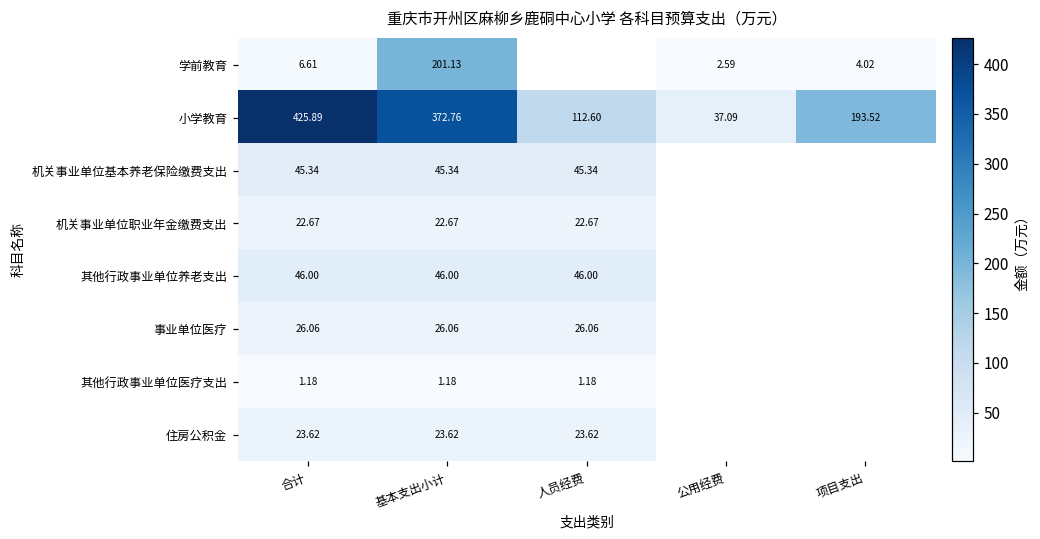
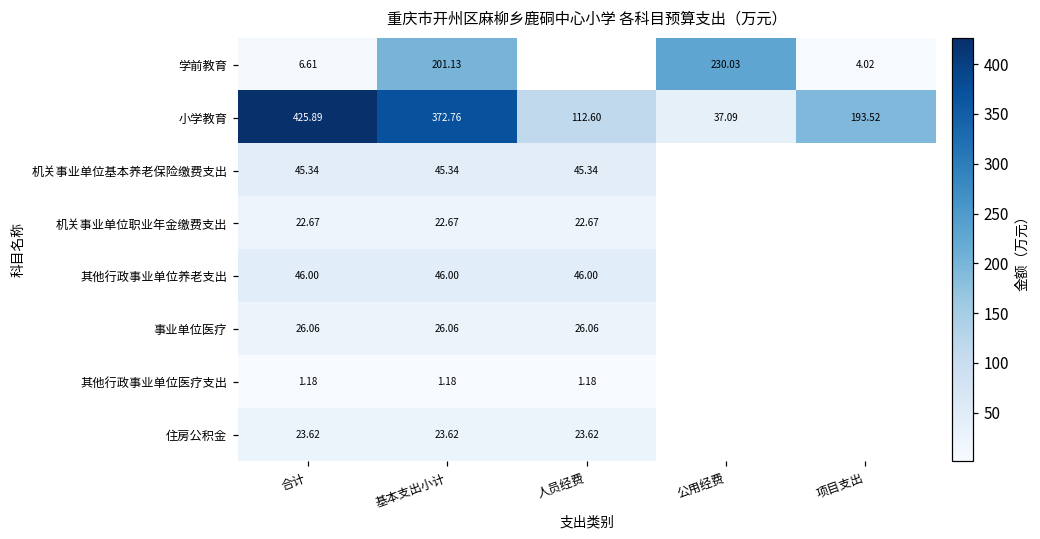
  {
    "学前教育": {
      "合计": 6.61,
      "基本支出小计": 201.13,
-     "公用经费": 2.59,
+     "公用经费": 230.03,
      "项目支出": 4.02
    },
    "小学教育": {
      "合计": 425.89,
      "基本支出小计": 372.76,
      "人员经费": 112.60,
      "公用经费": 37.09,
      "项目支出": 193.52
    },
    "机关事业单位基本养老保险缴费支出": {
      "合计": 45.34,
      "基本支出小计": 45.34,
      "人员经费": 45.34
    },
    "机关事业单位职业年金缴费支出": {
      "合计": 22.67,
      "基本支出小计": 22.67,
      "人员经费": 22.67
    },
    "其他行政事业单位养老支出": {
      "合计": 46.00,
      "基本支出小计": 46.00,
      "人员经费": 46.00
    },
    "事业单位医疗": {
      "合计": 26.06,
      "基本支出小计": 26.06,
      "人员经费": 26.06
    },
    "其他行政事业单位医疗支出": {
      "合计": 1.18,
      "基本支出小计": 1.18,
      "人员经费": 1.18
    },
    "住房公积金": {
      "合计": 23.62,
      "基本支出小计": 23.62,
      "人员经费": 23.62
    }
  }
